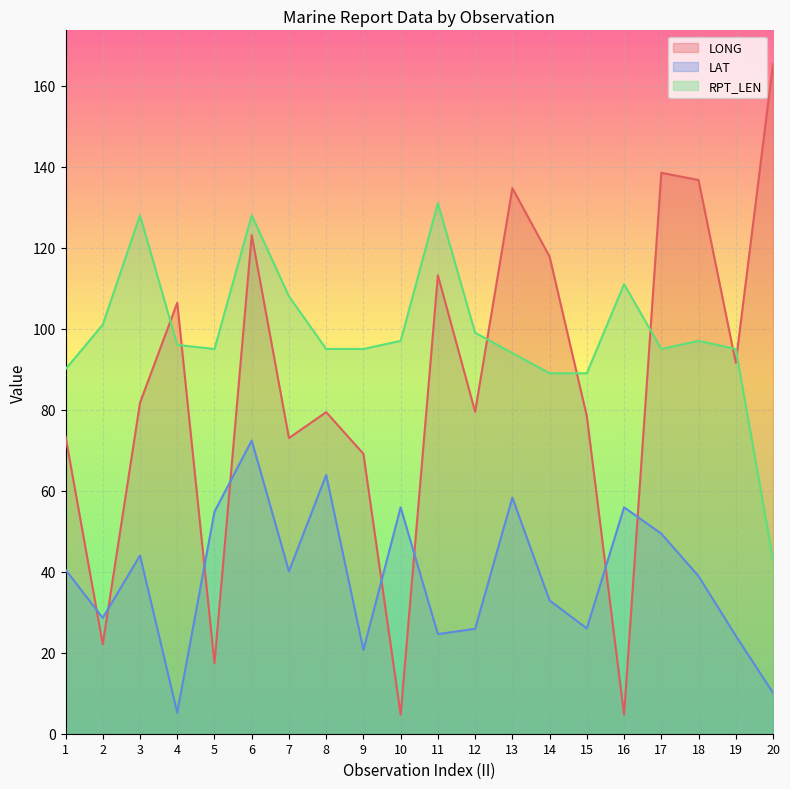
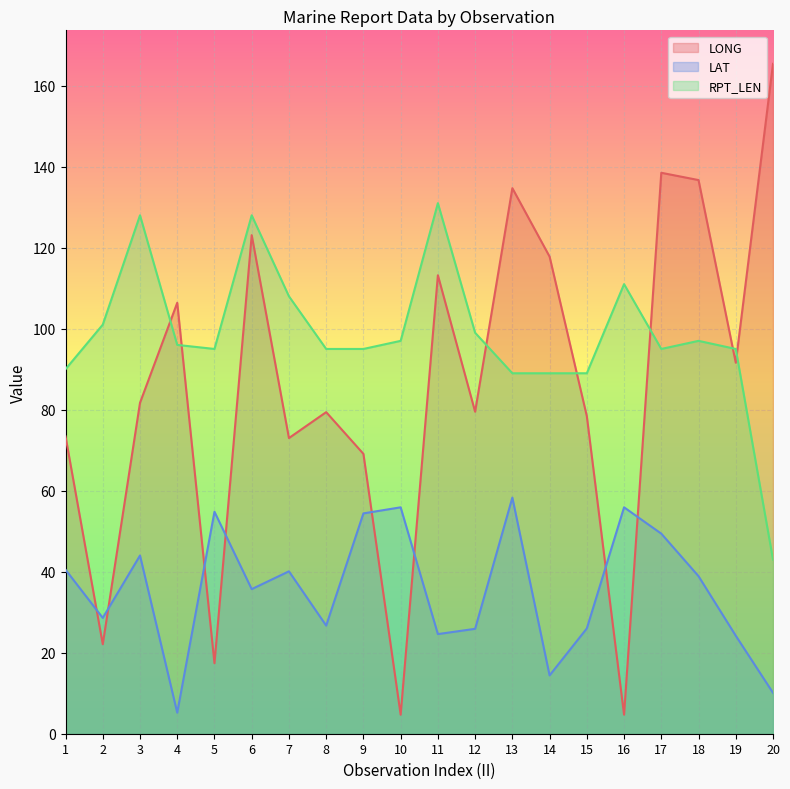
  {
    "LONG": {
      "1": 73,
      "2": 22,
      "3": 82,
      "4": 106,
      "5": 17,
      "6": 123,
      "7": 73,
      "8": 79,
      "9": 69,
      "10": 5,
      "11": 113,
      "12": 80,
      "13": 135,
      "14": 118,
      "15": 78,
      "16": 5,
      "17": 139,
      "18": 137,
      "19": 92,
      "20": 165
    },
    "LAT": {
      "1": 41,
      "2": 29,
      "3": 44,
      "4": 5,
      "5": 55,
-     "6": 72,
+     "6": 36,
      "7": 40,
-     "8": 64,
-     "9": 21,
+     "8": 27,
+     "9": 54,
      "10": 56,
      "11": 25,
      "12": 26,
      "13": 58,
-     "14": 33,
+     "14": 14,
      "15": 26,
      "16": 56,
      "17": 49,
      "18": 39,
      "19": 24,
      "20": 10
    },
    "RPT_LEN": {
      "1": 90,
      "2": 101,
      "3": 128,
      "4": 96,
      "5": 95,
      "6": 128,
      "7": 108,
      "8": 95,
      "9": 95,
      "10": 97,
      "11": 131,
      "12": 99,
-     "13": 94,
+     "13": 89,
      "14": 89,
      "15": 89,
      "16": 111,
      "17": 95,
      "18": 97,
      "19": 95,
      "20": 43
    }
  }
